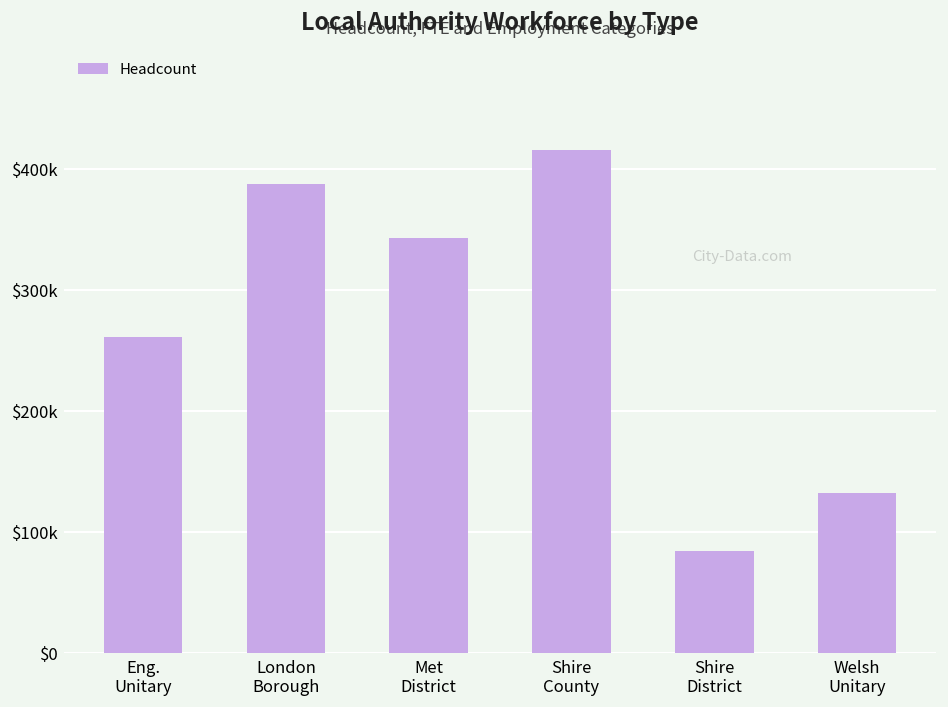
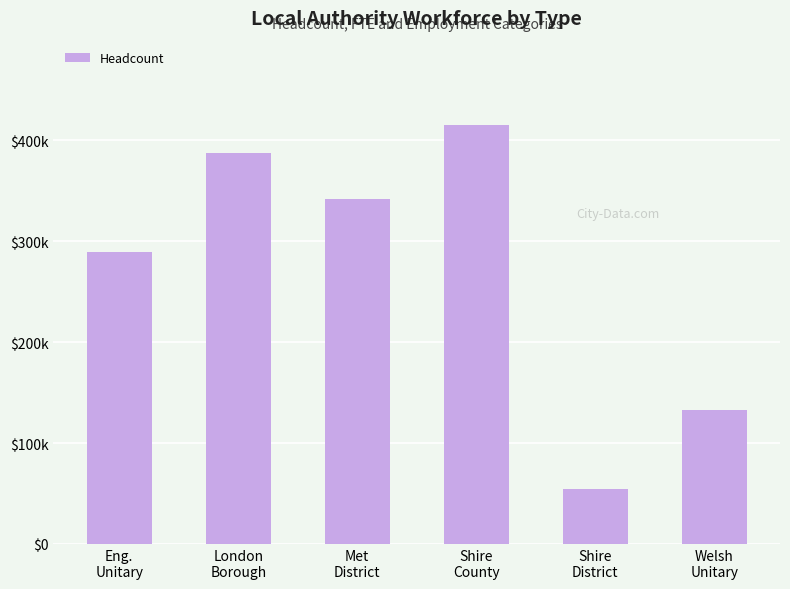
  {
-   "Eng. Unitary": "$261000",
+   "Eng. Unitary": "$290000",
    "London Borough": "$387000",
    "Met District": "$342000",
    "Shire County": "$416000",
-   "Shire District": "$84000",
+   "Shire District": "$54000",
    "Welsh Unitary": "$132000"
  }
